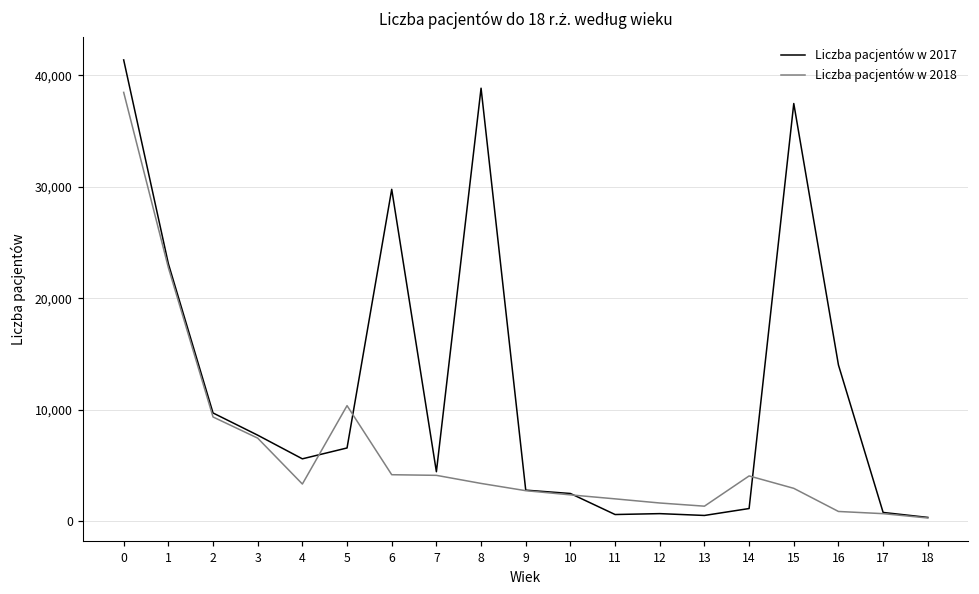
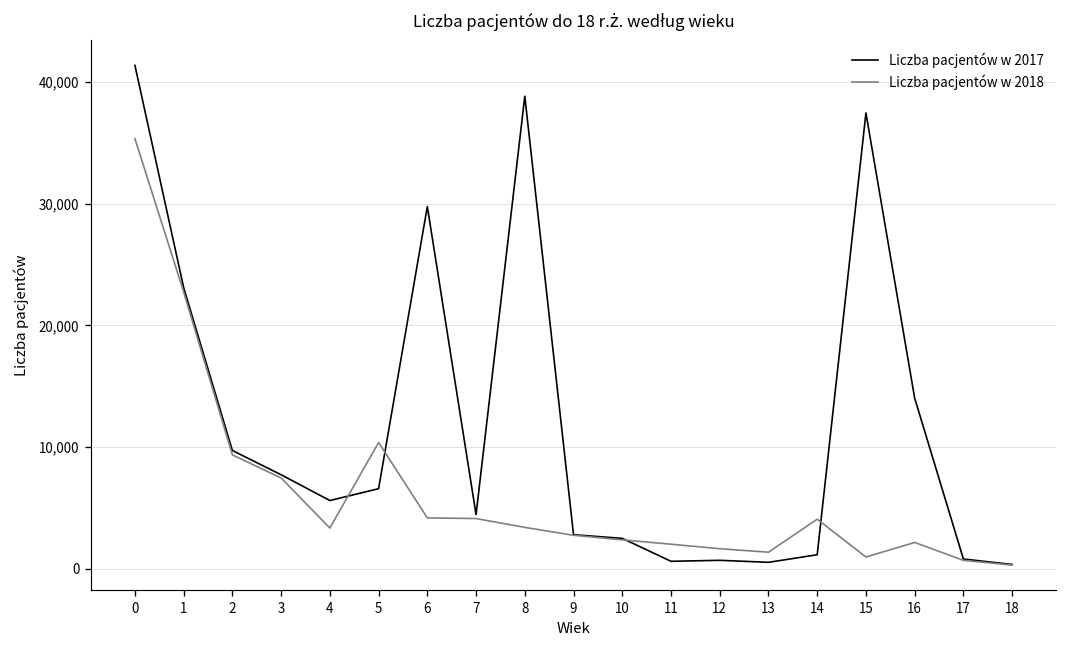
  {
    "Liczba pacjentów w 2017": {
      "0": "41,400",
      "1": "23,100",
      "2": "9,700",
      "3": "7,700",
      "4": "5,600",
      "5": "6,600",
      "6": "29,800",
      "7": "4,500",
      "8": "38,800",
      "11": "600",
      "12": "700",
      "13": "500",
      "14": "1,200",
      "15": "37,500",
      "16": "14,000"
    },
    "Liczba pacjentów w 2018": {
-     "0": "38,500",
+     "0": "35,300",
      "1": "22,800",
      "2": "9,400",
      "3": "7,500",
      "4": "3,400",
      "5": "10,400",
      "6": "4,200",
      "7": "4,100",
      "8": "3,400",
      "11": "2,000",
      "12": "1,700",
      "13": "1,400",
      "14": "4,100",
-     "15": "3,000",
-     "16": "900"
+     "15": "1,000",
+     "16": "2,200"
    }
  }
